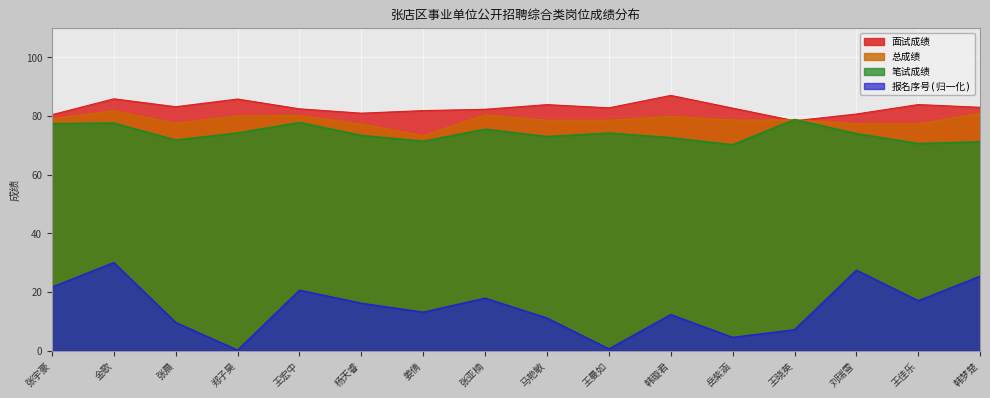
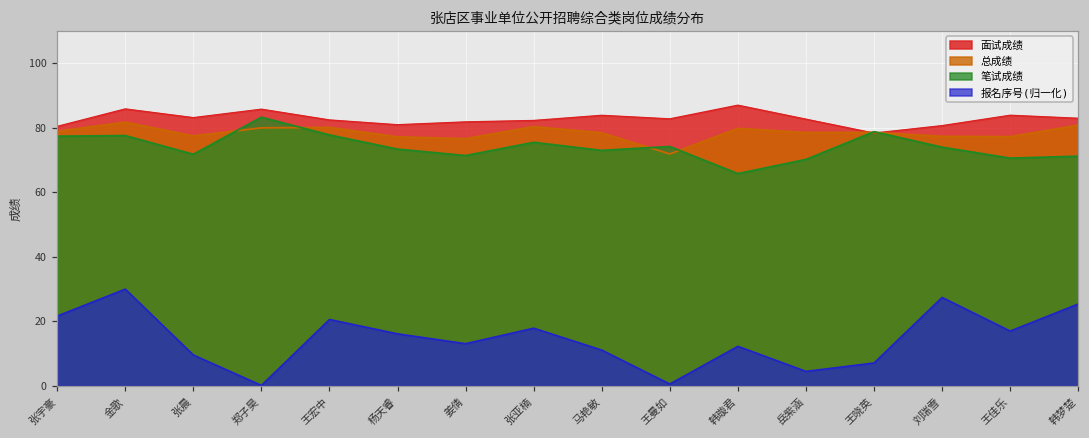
  {
    "面试成绩": {
      "张宇豪": 80,
      "金歌": 86,
      "张晨": 83,
      "郑子昊": 86,
      "王宏中": 82,
      "杨天睿": 81,
      "姜倩": 82,
      "张亚楠": 82,
      "马艳敏": 84,
      "王曼如": 83,
      "韩璇君": 87,
      "岳紫涵": 83,
      "刘瑞雪": 81,
      "王佳乐": 84,
      "韩梦楚": 83
    },
    "总成绩": {
      "张宇豪": 79,
      "金歌": 82,
      "张晨": 77,
      "郑子昊": 80,
      "王宏中": 80,
      "杨天睿": 77,
-     "姜倩": 73,
+     "姜倩": 77,
      "张亚楠": 80,
      "马艳敏": 78,
-     "王曼如": 79,
+     "王曼如": 72,
      "韩璇君": 80,
      "岳紫涵": 79,
      "刘瑞雪": 77,
      "王佳乐": 77,
      "韩梦楚": 81
    },
    "笔试成绩": {
      "张宇豪": 77,
      "金歌": 78,
      "张晨": 72,
-     "郑子昊": 74,
+     "郑子昊": 83,
      "王宏中": 78,
      "杨天睿": 73,
      "姜倩": 71,
      "张亚楠": 76,
      "马艳敏": 73,
      "王曼如": 74,
-     "韩璇君": 73,
+     "韩璇君": 66,
      "岳紫涵": 70,
      "刘瑞雪": 74,
      "王佳乐": 71,
      "韩梦楚": 71
    },
    "报名序号(归一化)": {
      "张宇豪": 22,
      "金歌": 30,
      "张晨": 10,
      "郑子昊": 0,
      "王宏中": 21,
      "杨天睿": 16,
      "姜倩": 13,
      "张亚楠": 18,
      "马艳敏": 11,
      "王曼如": 1,
      "韩璇君": 12,
      "岳紫涵": 4,
      "王晓英": 7,
      "刘瑞雪": 27,
      "王佳乐": 17,
      "韩梦楚": 25
    }
  }
